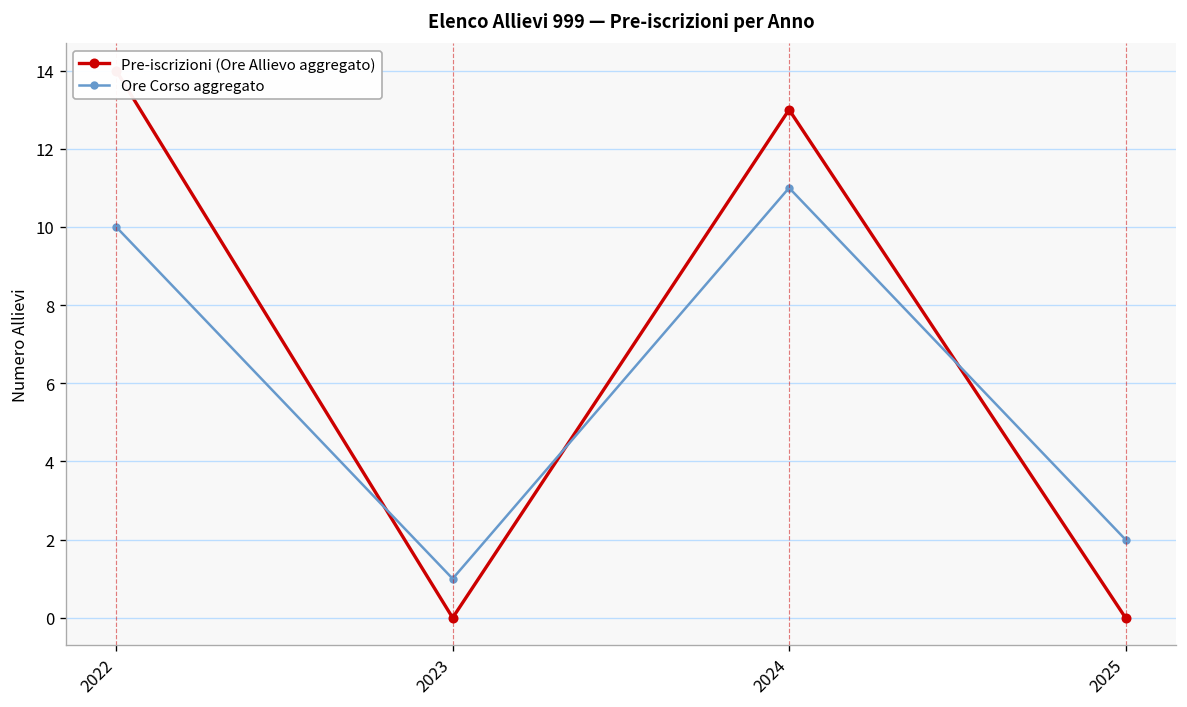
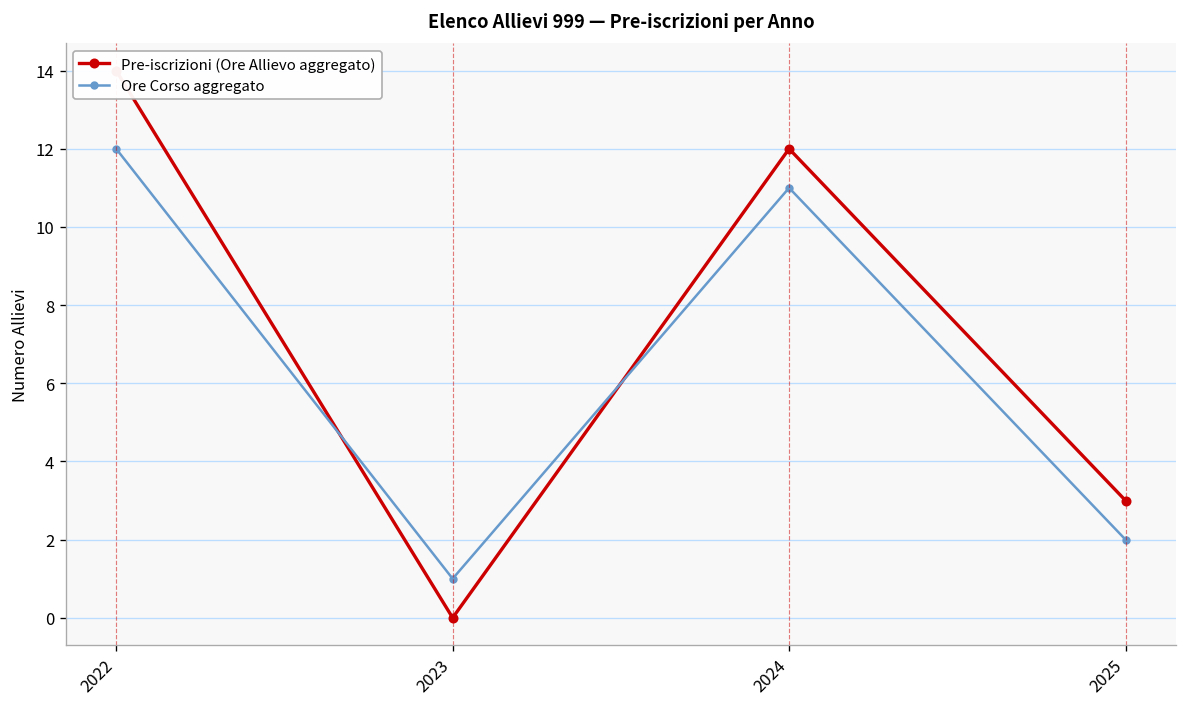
  {
    "Pre-iscrizioni (Ore Allievo aggregato)": {
      "2023": 0,
-     "2024": 13,
-     "2025": 0
+     "2024": 12,
+     "2025": 3
    },
    "Ore Corso aggregato": {
-     "2022": 10,
+     "2022": 12,
      "2023": 1,
      "2024": 11,
      "2025": 2
    }
  }
